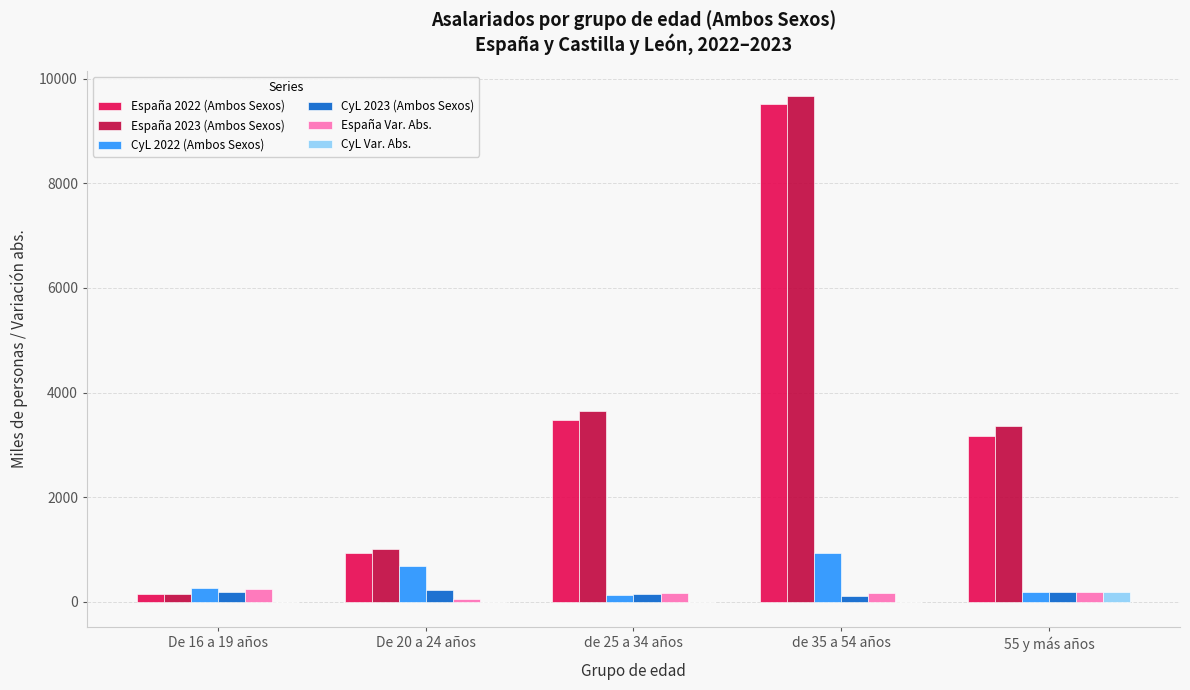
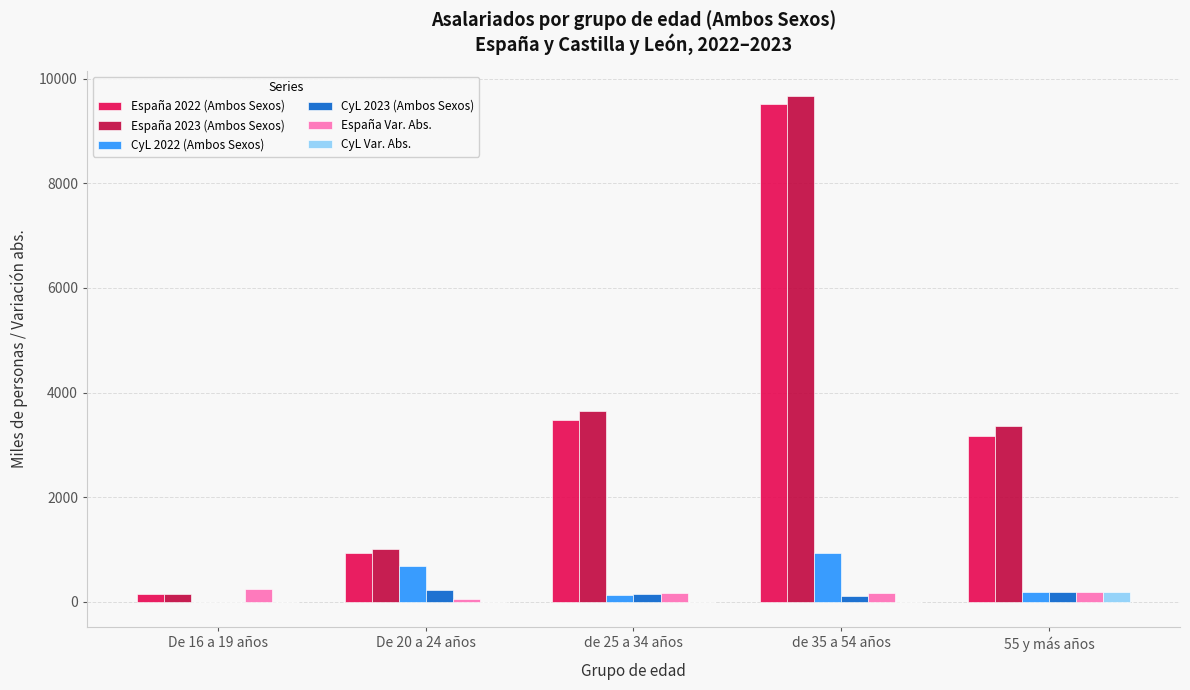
  {
    "CyL 2022 (Ambos Sexos)": {
-     "De 16 a 19 años": 300,
+     "De 16 a 19 años": 0,
      "De 20 a 24 años": 700,
      "de 25 a 34 años": 100,
      "de 35 a 54 años": 900,
      "55 y más años": 200
    },
    "CyL 2023 (Ambos Sexos)": {
-     "De 16 a 19 años": 200,
+     "De 16 a 19 años": 0,
      "De 20 a 24 años": 200,
      "de 25 a 34 años": 100,
      "de 35 a 54 años": 100,
      "55 y más años": 200
    },
    "España Var. Abs.": {
      "De 16 a 19 años": 200,
      "De 20 a 24 años": 100,
      "de 25 a 34 años": 200,
      "de 35 a 54 años": 200,
      "55 y más años": 200
    },
    "CyL Var. Abs.": {
      "55 y más años": 200
    }
  }
